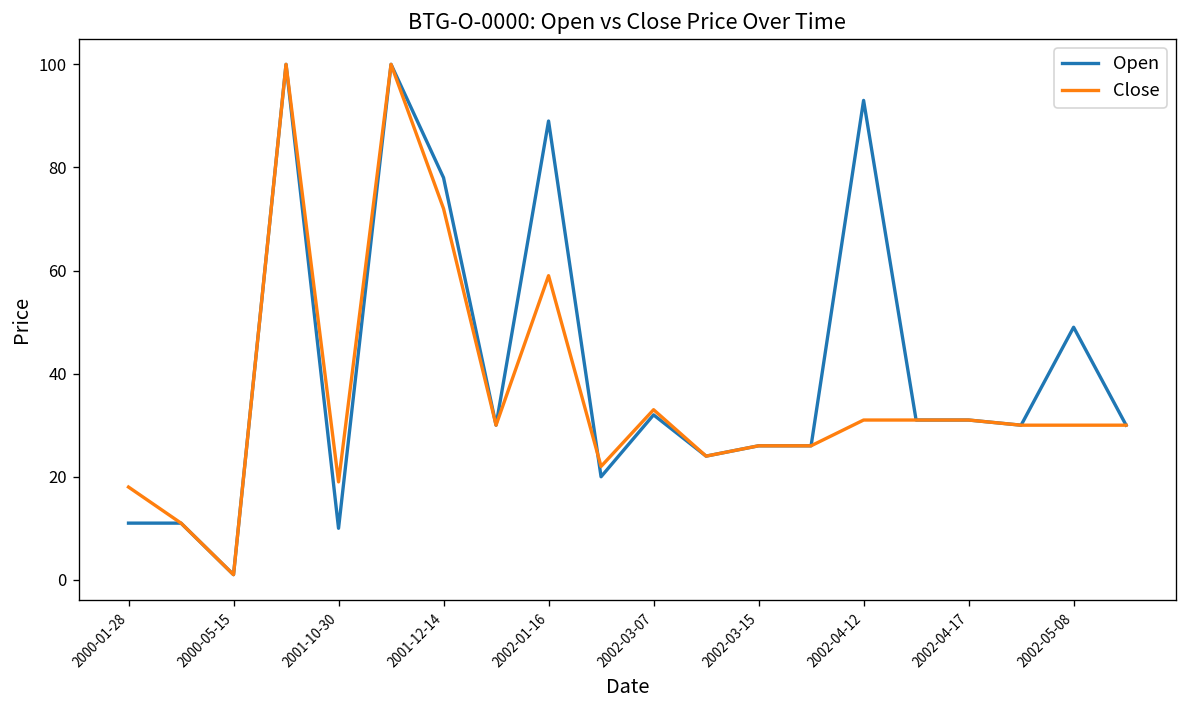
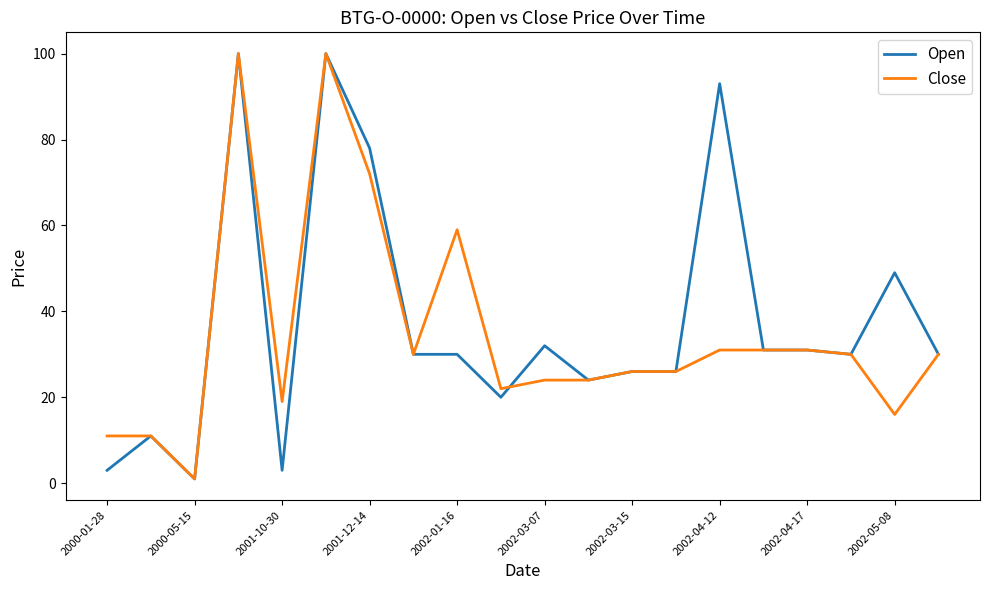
  {
    "Open": {
-     "2000-01-28": 11,
-     "2001-10-30": 10,
+     "2000-01-28": 3,
+     "2001-10-30": 3,
      "2001-12-14": 78,
-     "2002-01-16": 89,
+     "2002-01-16": 30,
      "2002-03-07": 32,
      "2002-04-12": 93,
      "2002-05-08": 49
    },
    "Close": {
-     "2000-01-28": 18,
+     "2000-01-28": 11,
      "2001-10-30": 19,
      "2001-12-14": 72,
      "2002-01-16": 59,
-     "2002-03-07": 33,
+     "2002-03-07": 24,
      "2002-04-12": 31,
-     "2002-05-08": 30
+     "2002-05-08": 16
    }
  }
